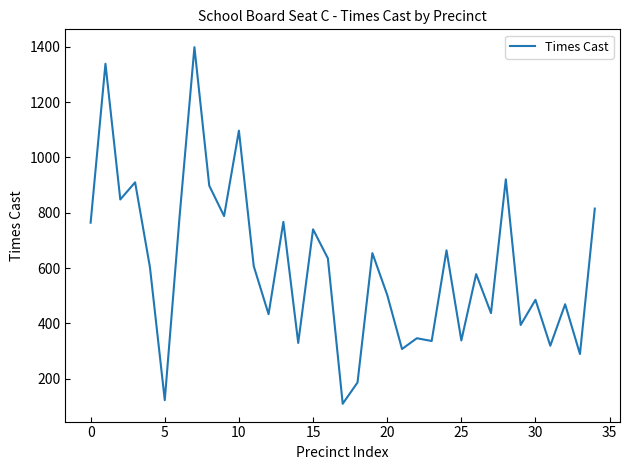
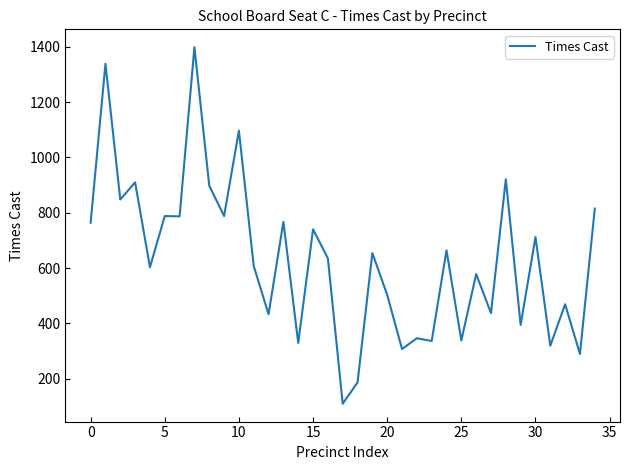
  {
    "0": 760,
-   "5": 120,
+   "5": 790,
    "10": 1100,
    "15": 740,
    "20": 500,
    "25": 340,
-   "30": 490
+   "30": 710
  }
